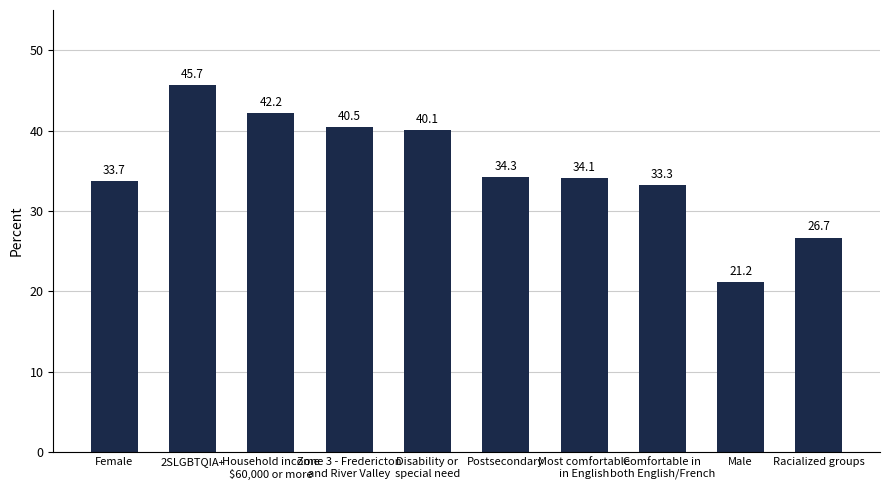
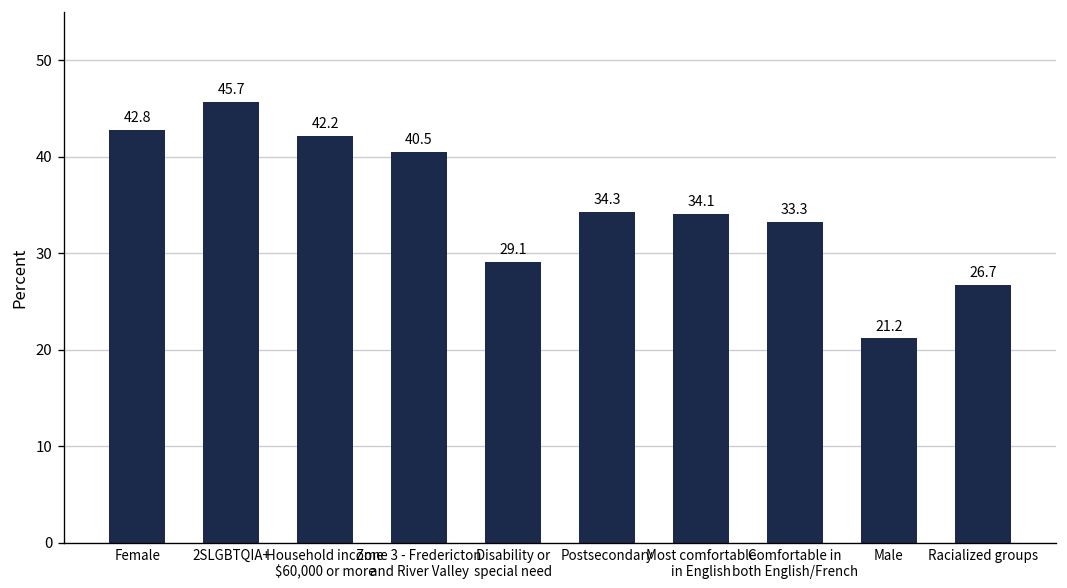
  {
-   "Female": 33.7,
+   "Female": 42.8,
    "2SLGBTQIA+": 45.7,
-   "Disability or special need": 40.1,
+   "Disability or special need": 29.1,
    "Postsecondary": 34.3,
    "Male": 21.2,
    "Racialized groups": 26.7
  }
